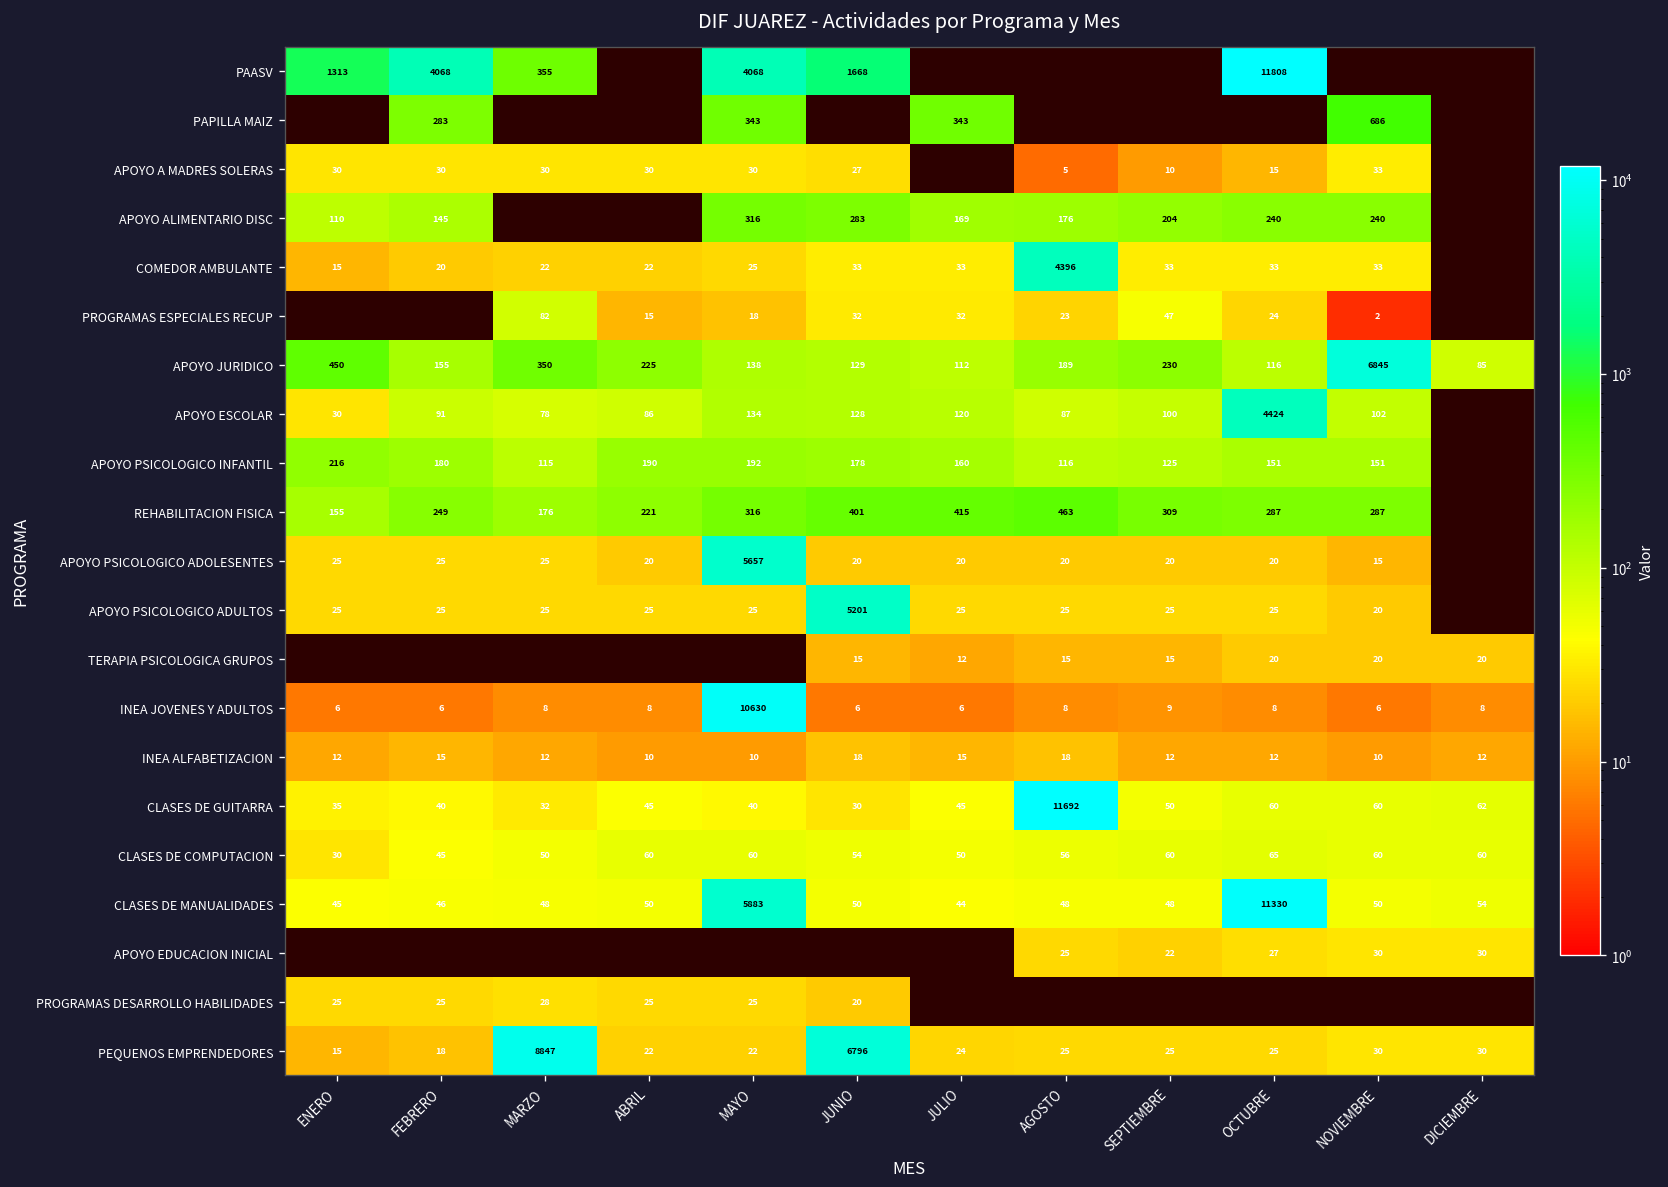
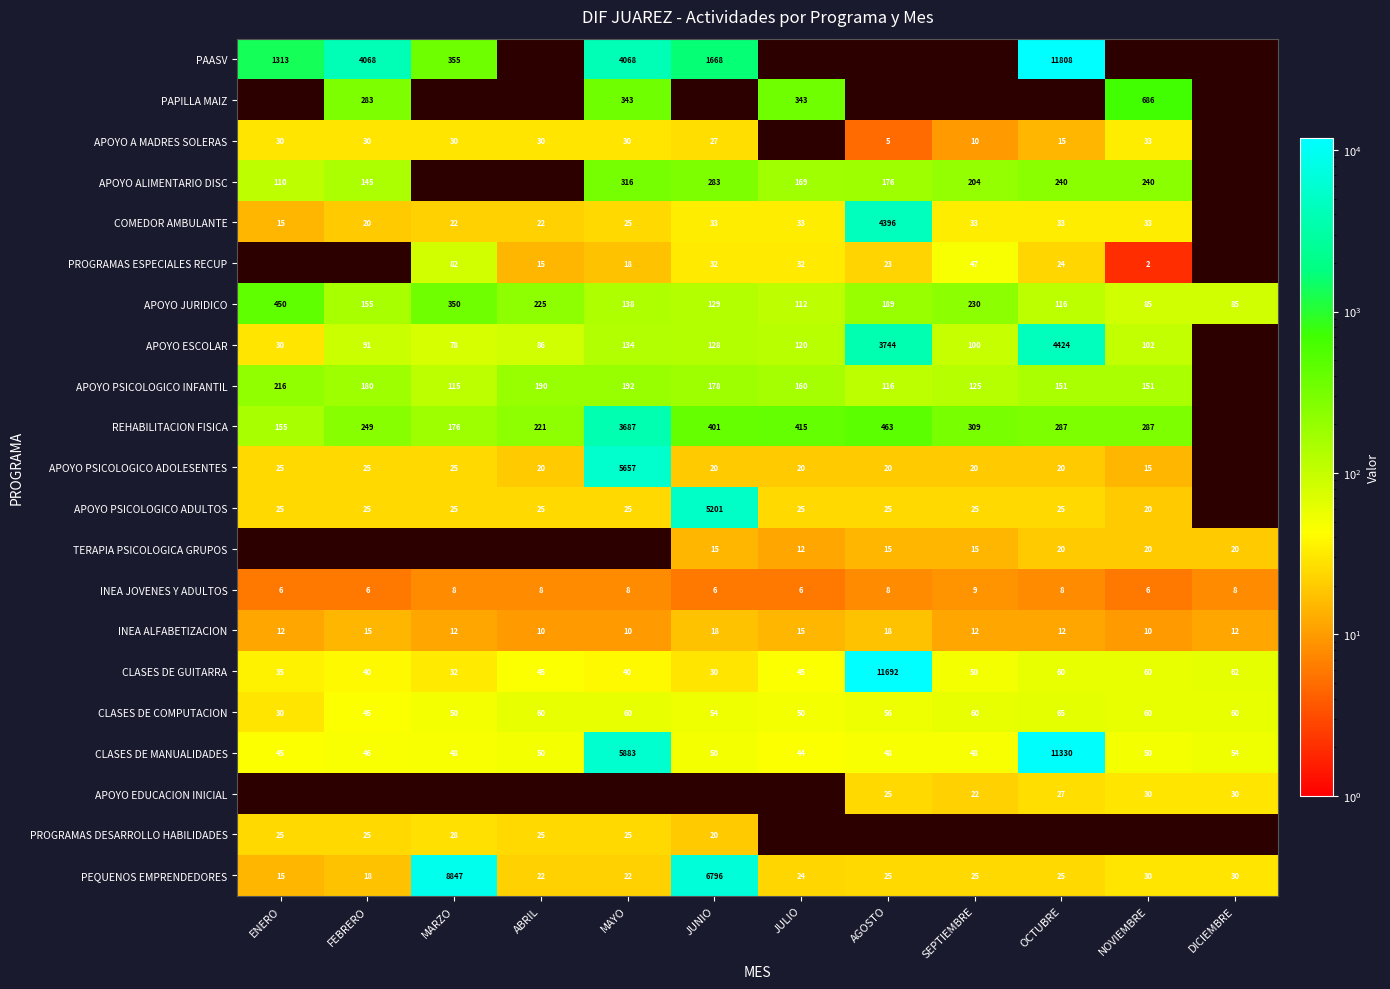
  {
    "APOYO JURIDICO": {
      "ENERO": 450,
      "FEBRERO": 155,
      "MARZO": 350,
      "ABRIL": 225,
      "MAYO": 138,
      "JUNIO": 129,
      "JULIO": 112,
      "AGOSTO": 189,
      "SEPTIEMBRE": 230,
      "OCTUBRE": 116,
-     "NOVIEMBRE": 6845,
+     "NOVIEMBRE": 85,
      "DICIEMBRE": 85
    },
    "APOYO ESCOLAR": {
      "ENERO": 30,
      "FEBRERO": 91,
      "MARZO": 78,
      "ABRIL": 86,
      "MAYO": 134,
      "JUNIO": 128,
      "JULIO": 120,
-     "AGOSTO": 87,
+     "AGOSTO": 3744,
      "SEPTIEMBRE": 100,
      "OCTUBRE": 4424,
      "NOVIEMBRE": 102
    },
    "REHABILITACION FISICA": {
      "ENERO": 155,
      "FEBRERO": 249,
      "MARZO": 176,
      "ABRIL": 221,
-     "MAYO": 316,
+     "MAYO": 3687,
      "JUNIO": 401,
      "JULIO": 415,
      "AGOSTO": 463,
      "SEPTIEMBRE": 309,
      "OCTUBRE": 287,
      "NOVIEMBRE": 287
    },
    "INEA JOVENES Y ADULTOS": {
      "ENERO": 6,
      "FEBRERO": 6,
      "MARZO": 8,
      "ABRIL": 8,
-     "MAYO": 10630,
+     "MAYO": 8,
      "JUNIO": 6,
      "JULIO": 6,
      "AGOSTO": 8,
      "SEPTIEMBRE": 9,
      "OCTUBRE": 8,
      "NOVIEMBRE": 6,
      "DICIEMBRE": 8
    }
  }
